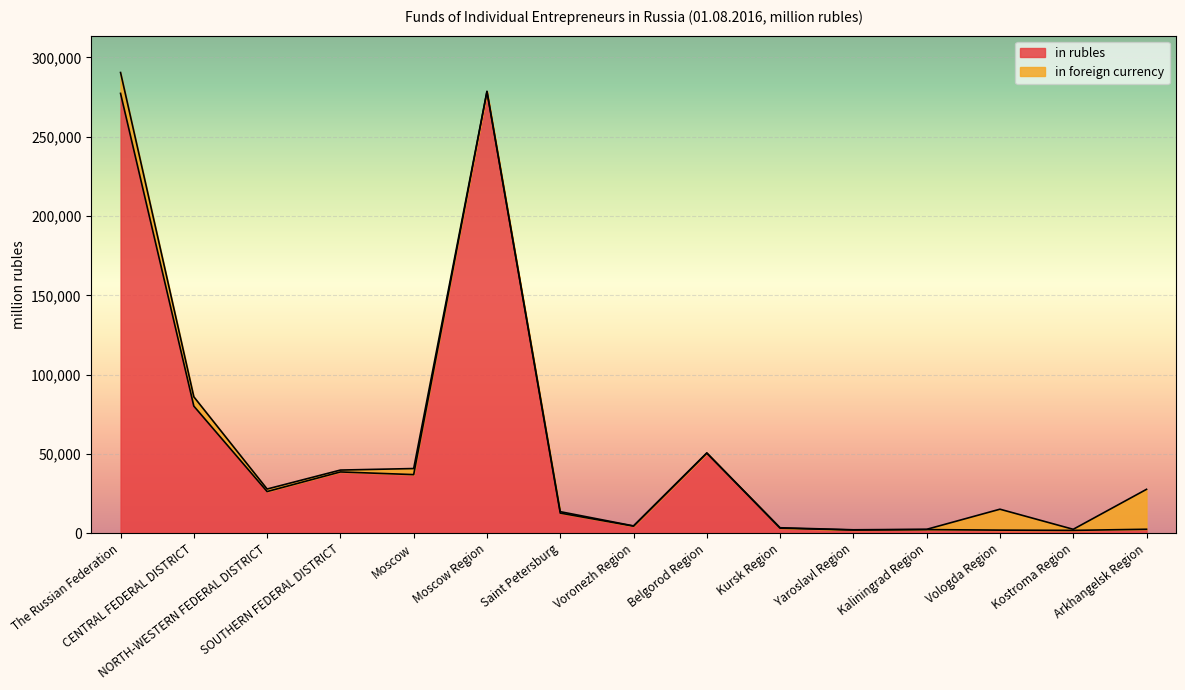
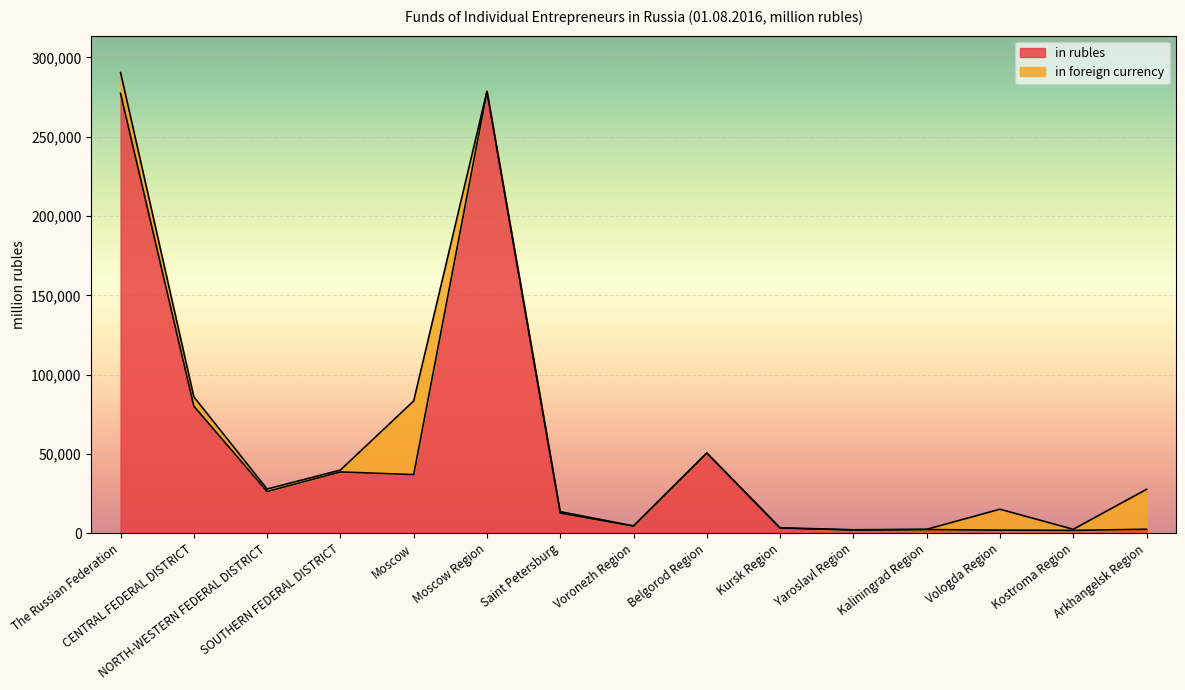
  {
    "in rubles": {
      "The Russian Federation": "277,000",
      "CENTRAL FEDERAL DISTRICT": "80,000",
      "Moscow": "37,000",
      "Vologda Region": "2,000",
      "Arkhangelsk Region": "2,000"
    },
    "in foreign currency": {
      "The Russian Federation": "13,000",
      "CENTRAL FEDERAL DISTRICT": "6,000",
-     "Moscow": "4,000",
+     "Moscow": "46,000",
      "Vologda Region": "13,000",
      "Arkhangelsk Region": "25,000"
    }
  }
